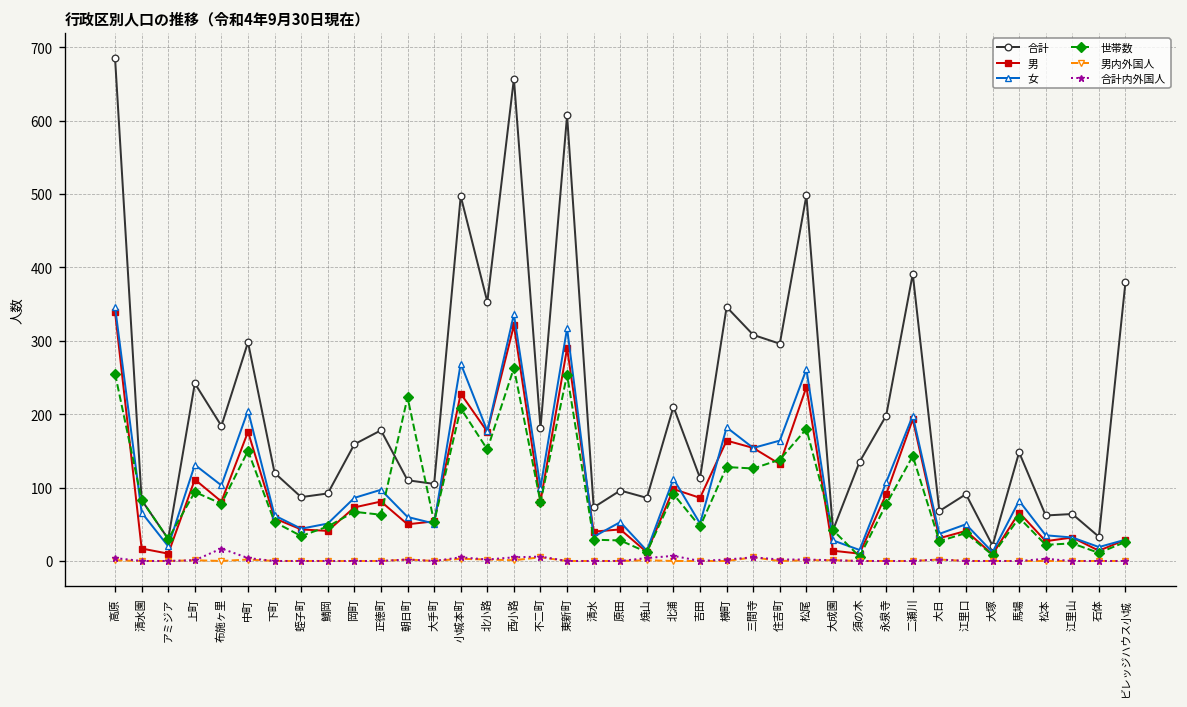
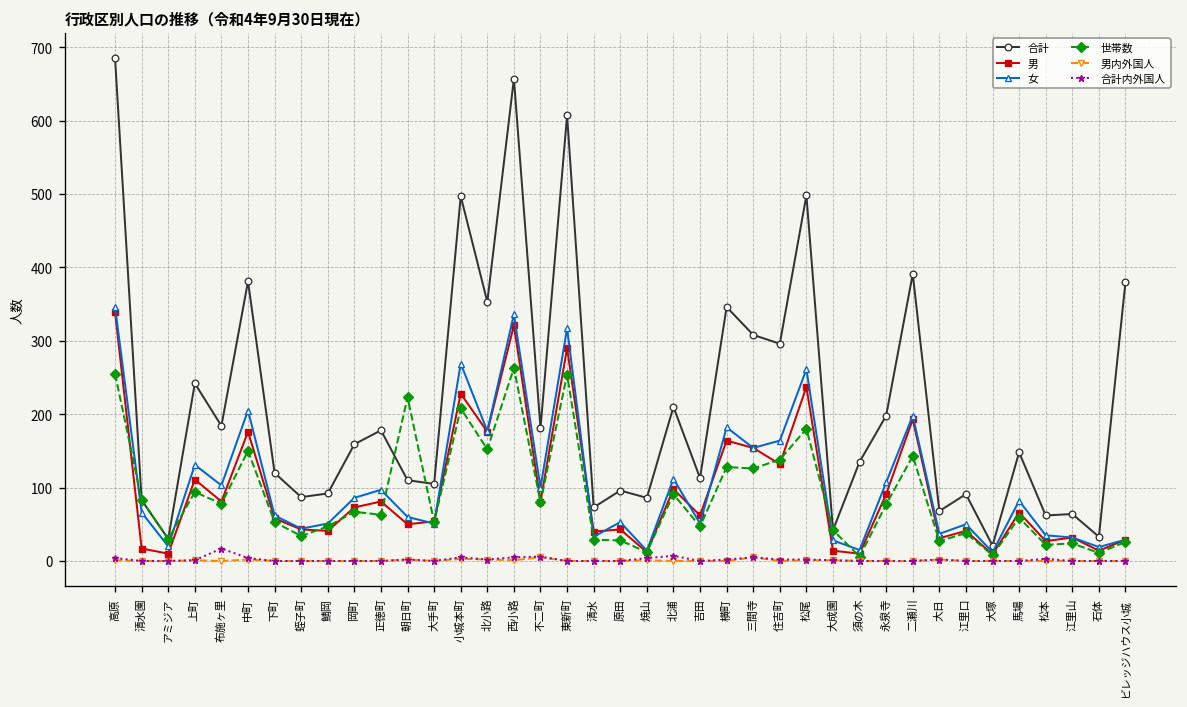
  {
    "合計": {
      "高原": 690,
      "上町": 240,
      "布施ヶ里": 180,
-     "中町": 300,
+     "中町": 380,
      "下町": 120,
      "蛭子町": 90,
      "鯖岡": 90,
      "岡町": 160,
      "正徳町": 180,
      "朝日町": 110,
      "大手町": 110,
      "小城本町": 500,
      "北小路": 350,
      "西小路": 660,
      "不二町": 180,
      "東新町": 610,
      "清水": 70,
      "原田": 100,
      "焼山": 90,
      "北浦": 210,
      "吉田": 110,
      "横町": 350,
      "三間寺": 310,
      "住吉町": 300,
      "松尾": 500,
      "須の木": 140,
      "永泉寺": 200,
      "二瀬川": 390,
      "大日": 70,
      "江里口": 90,
      "大塚": 20,
      "馬場": 150,
      "松本": 60,
      "江里山": 60,
      "石体": 30,
      "ビレッジハウス小城": 380
    },
    "男": {
      "高原": 340,
      "清水園": 20,
      "アミジア": 10,
      "上町": 110,
      "中町": 180,
      "鯖岡": 40,
      "岡町": 70,
      "正徳町": 80,
      "朝日町": 50,
      "小城本町": 230,
      "西小路": 320,
      "東新町": 290,
      "清水": 40,
      "原田": 40,
      "北浦": 100,
-     "吉田": 90,
+     "吉田": 60,
      "横町": 160,
      "住吉町": 130,
      "松尾": 240,
      "大成園": 10,
      "永泉寺": 90,
      "二瀬川": 190,
      "馬場": 70,
      "松本": 30
    },
    "女": {
      "高原": 350,
      "清水園": 70,
      "アミジア": 20,
      "上町": 130,
      "布施ヶ里": 100,
      "中町": 210,
      "岡町": 90,
      "正徳町": 100,
      "朝日町": 60,
      "小城本町": 270,
      "西小路": 340,
      "不二町": 100,
      "東新町": 320,
      "原田": 50,
      "北浦": 110,
      "横町": 180,
      "住吉町": 160,
      "松尾": 260,
      "大成園": 30,
      "須の木": 20,
      "永泉寺": 110,
      "二瀬川": 200,
      "大日": 40,
      "江里口": 50,
      "馬場": 80,
      "松本": 40,
      "石体": 20
    },
    "世帯数": {
      "高原": 260,
      "上町": 90,
      "中町": 150,
      "下町": 50,
      "蛭子町": 30,
      "岡町": 70,
      "正徳町": 60,
      "朝日町": 220,
      "小城本町": 210,
      "北小路": 150,
      "西小路": 260,
      "東新町": 250,
      "原田": 30,
      "北浦": 90,
      "横町": 130,
      "三間寺": 130,
      "住吉町": 140,
      "松尾": 180,
      "永泉寺": 80,
      "二瀬川": 140,
      "馬場": 60,
      "松本": 20,
      "江里山": 20
    },
    "男内外国人": {
      "布施ヶ里": 0,
      "北浦": 0
    },
    "合計内外国人": {
      "布施ヶ里": 20,
      "北浦": 10
    }
  }
